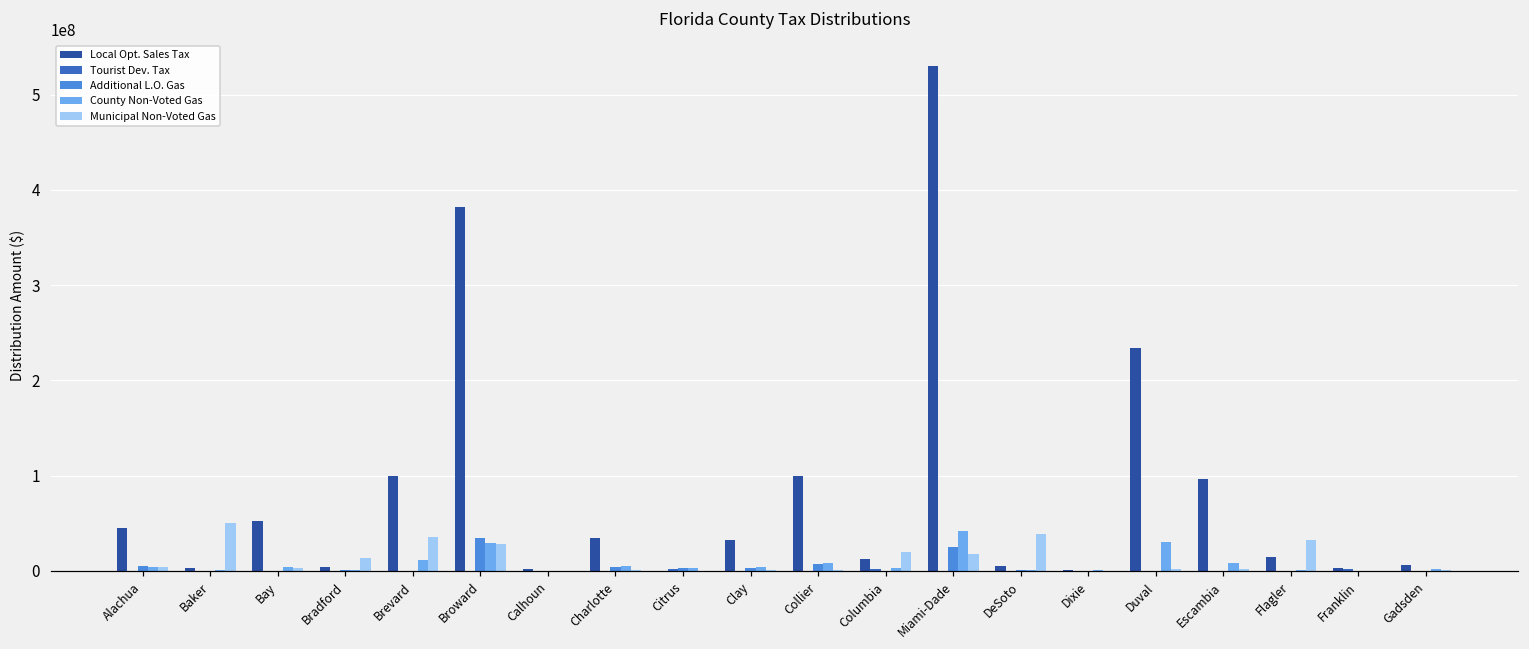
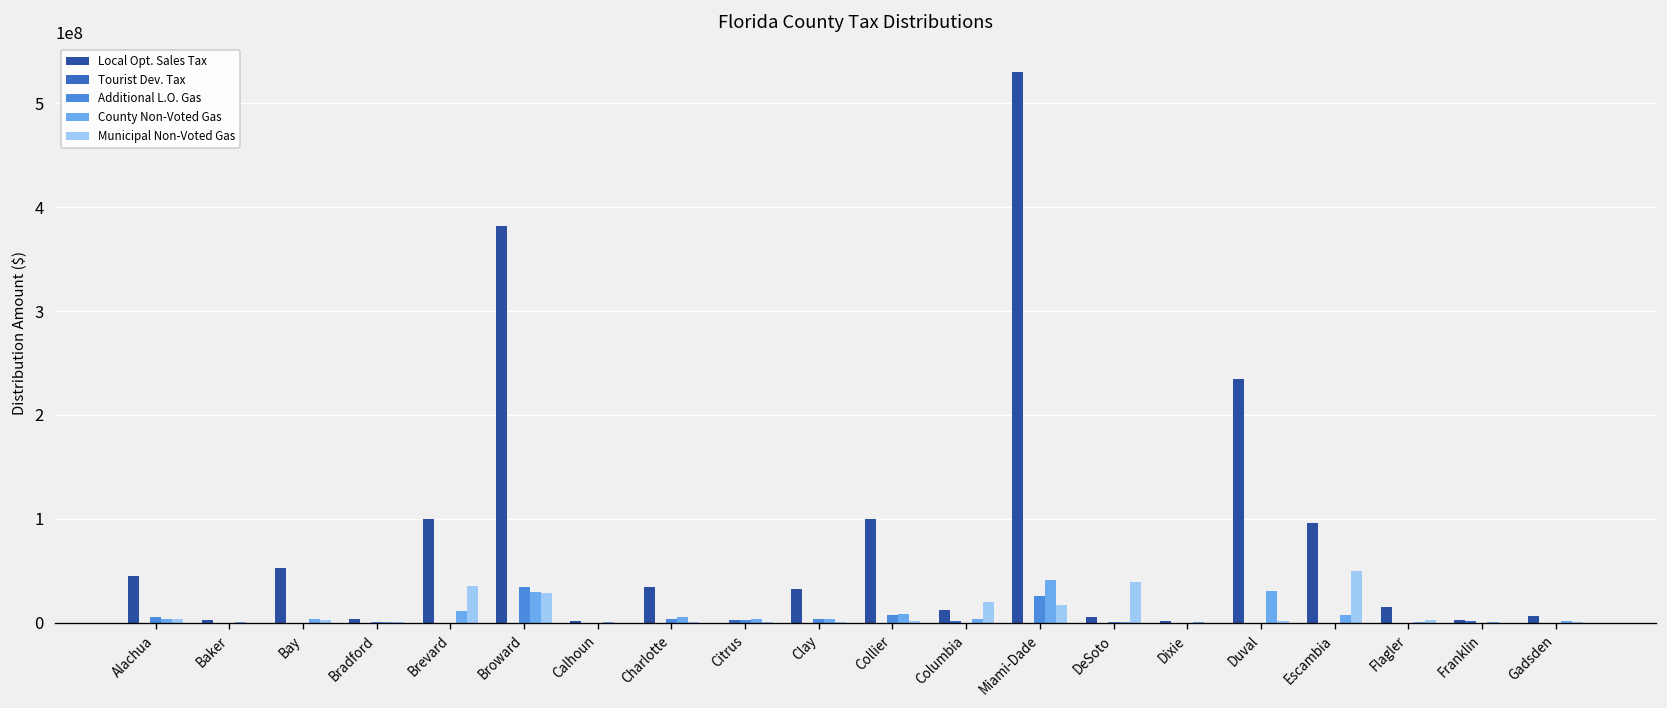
  {
    "Municipal Non-Voted Gas": {
      "Alachua": 0,
-     "Baker": 50000000,
-     "Bradford": 10000000,
+     "Baker": 0,
+     "Bradford": 0,
      "Brevard": 40000000,
      "Broward": 30000000,
      "Columbia": 20000000,
      "Miami-Dade": 20000000,
      "DeSoto": 40000000,
-     "Escambia": 0,
-     "Flagler": 30000000
+     "Escambia": 50000000,
+     "Flagler": 0
    }
  }
